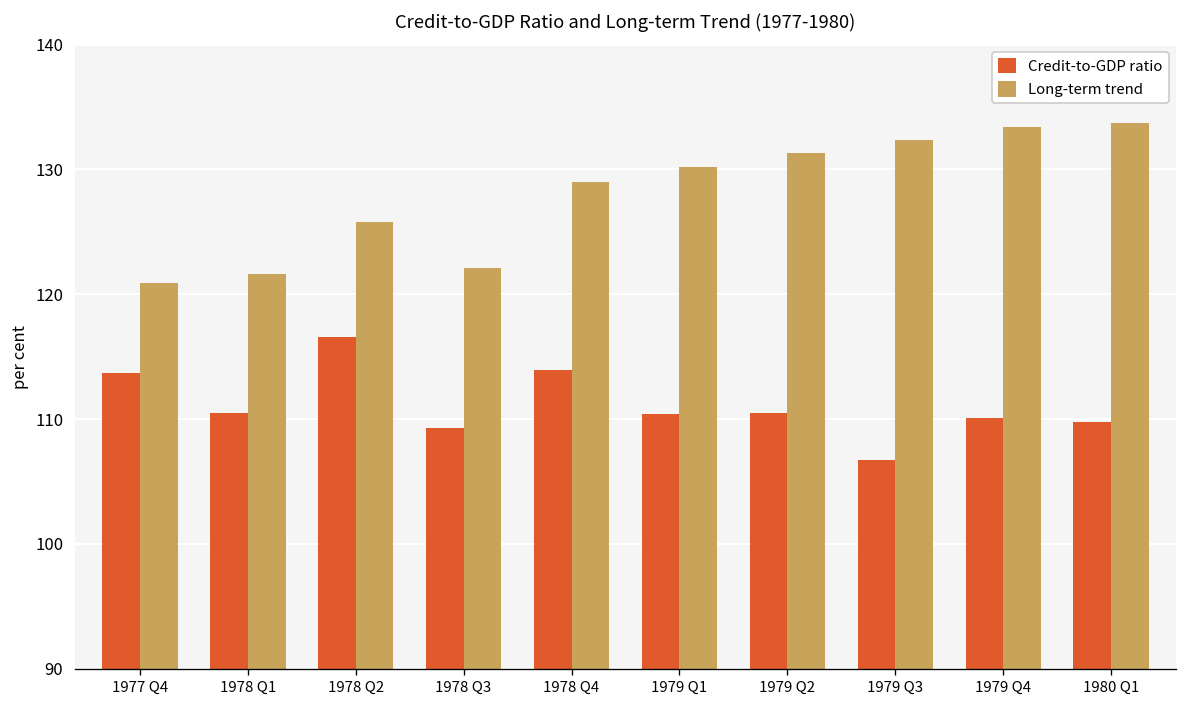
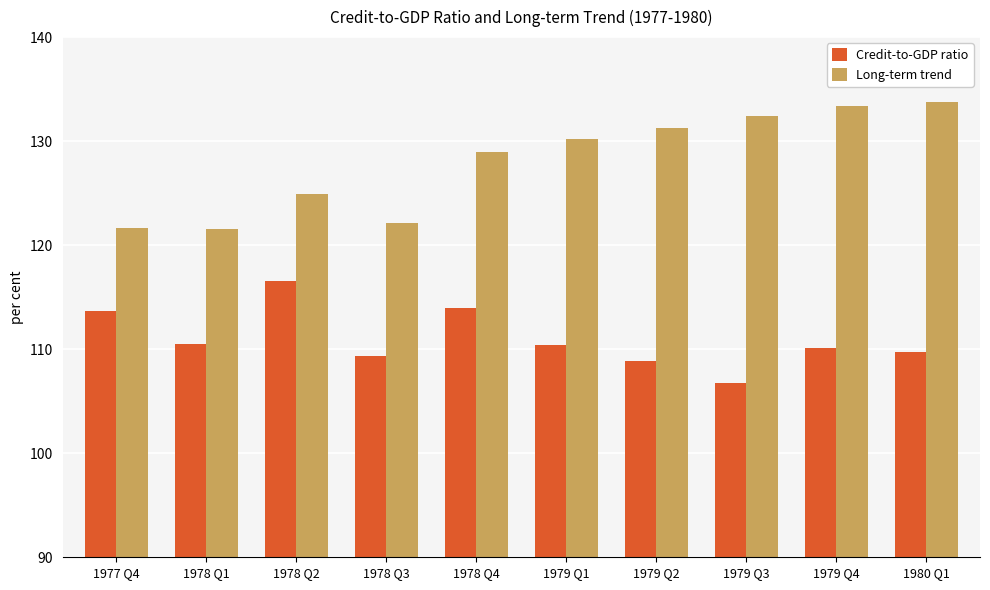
  {
    "Credit-to-GDP ratio": {
      "1977 Q4": 113.7,
      "1978 Q1": 110.5,
      "1978 Q2": 116.6,
      "1978 Q3": 109.3,
      "1978 Q4": 113.9,
      "1979 Q1": 110.4,
-     "1979 Q2": 110.5,
+     "1979 Q2": 108.9,
      "1979 Q3": 106.8,
      "1979 Q4": 110.1,
      "1980 Q1": 109.7
    },
    "Long-term trend": {
-     "1977 Q4": 120.9,
+     "1977 Q4": 121.7,
      "1978 Q1": 121.6,
-     "1978 Q2": 125.8,
+     "1978 Q2": 124.9,
      "1978 Q3": 122.1,
      "1978 Q4": 129.0,
      "1979 Q1": 130.2,
      "1979 Q2": 131.3,
      "1979 Q3": 132.4,
      "1979 Q4": 133.4,
      "1980 Q1": 133.7
    }
  }
